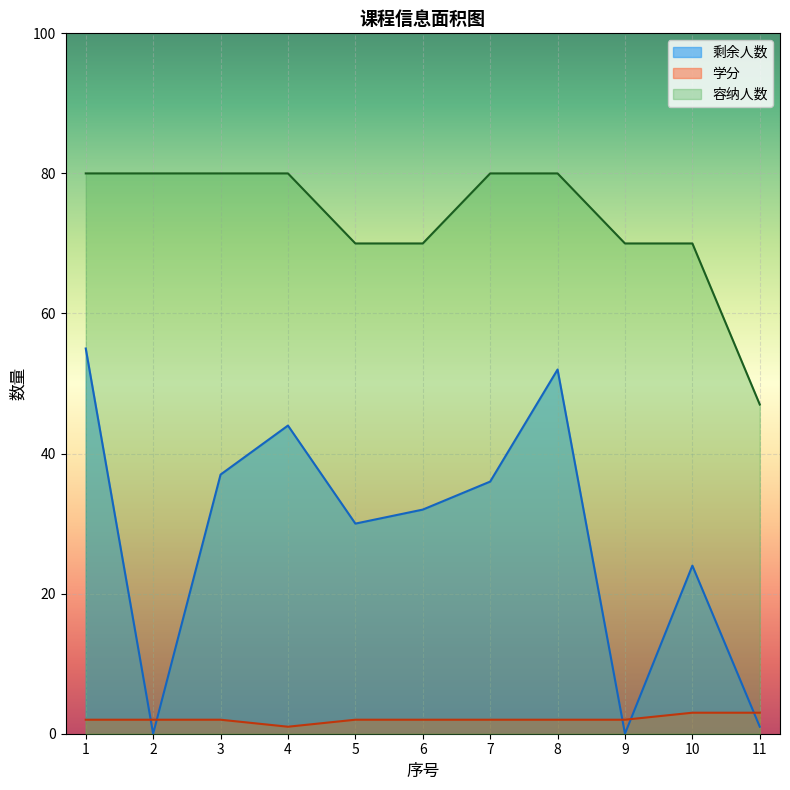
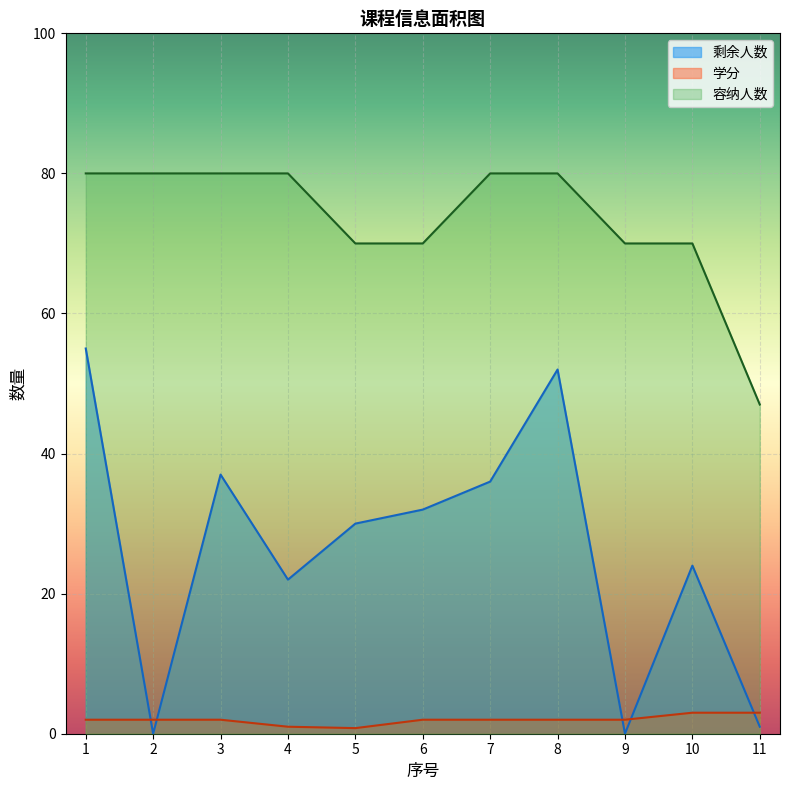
  {
    "剩余人数": {
      "1": 55,
      "2": 0,
      "3": 37,
-     "4": 44,
+     "4": 22,
      "5": 30,
      "6": 32,
      "7": 36,
      "8": 52,
      "9": 0,
      "10": 24,
      "11": 1
    },
    "学分": {
      "1": 2,
      "2": 2,
      "3": 2,
      "4": 1,
-     "5": 2,
+     "5": 1,
      "6": 2,
      "7": 2,
      "8": 2,
      "9": 2,
      "10": 3,
      "11": 3
    },
    "容纳人数": {
      "1": 80,
      "2": 80,
      "3": 80,
      "4": 80,
      "5": 70,
      "6": 70,
      "7": 80,
      "8": 80,
      "9": 70,
      "10": 70,
      "11": 47
    }
  }
